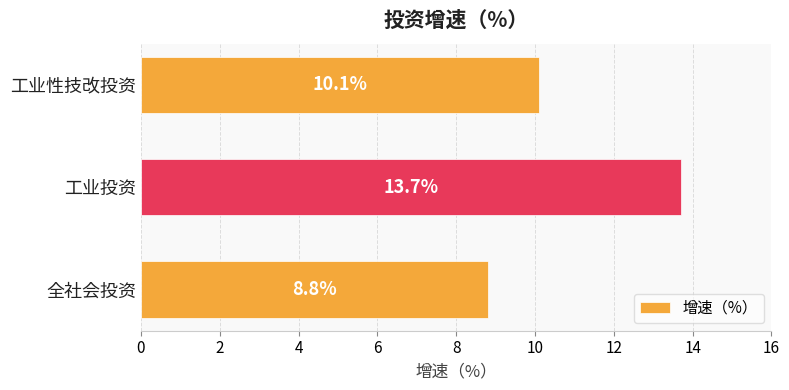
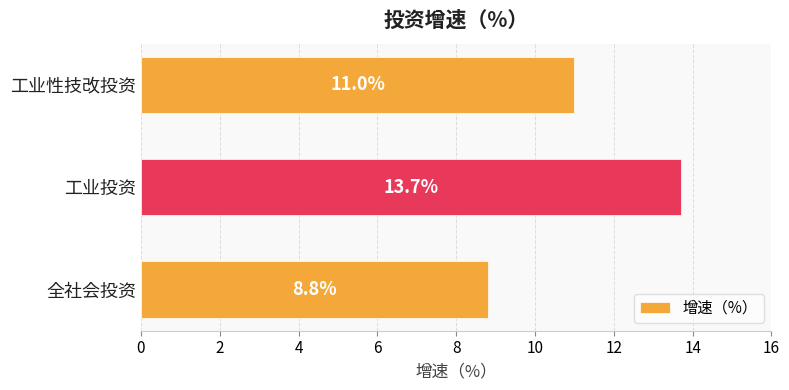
  {
-   "工业性技改投资": "10.1%",
+   "工业性技改投资": "11.0%",
    "工业投资": "13.7%",
    "全社会投资": "8.8%"
  }
